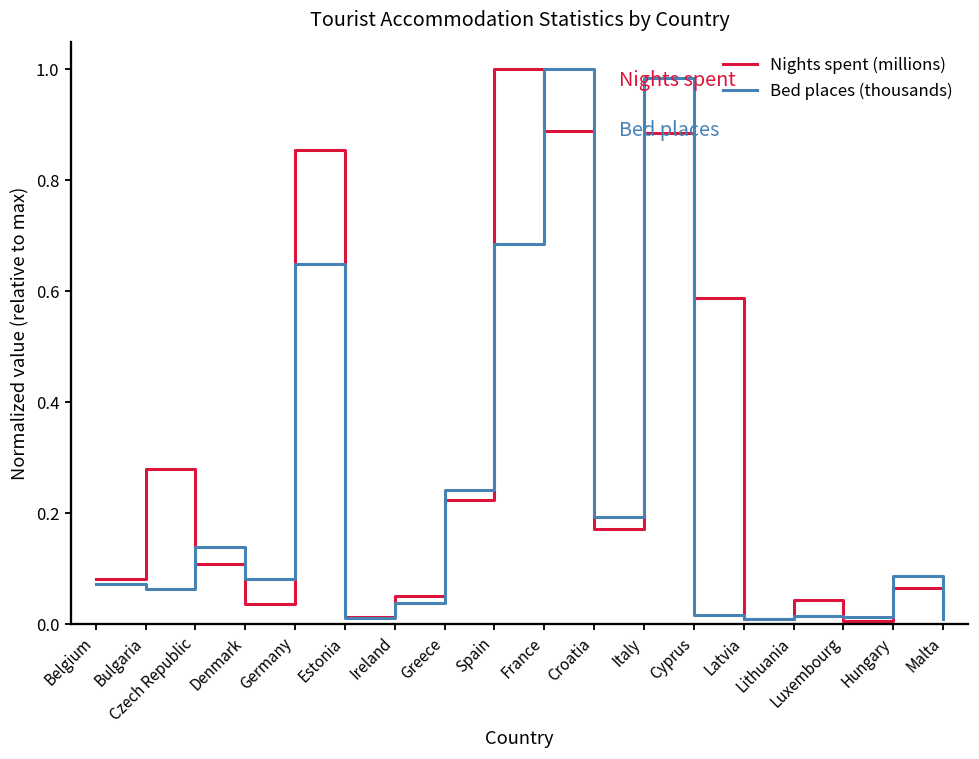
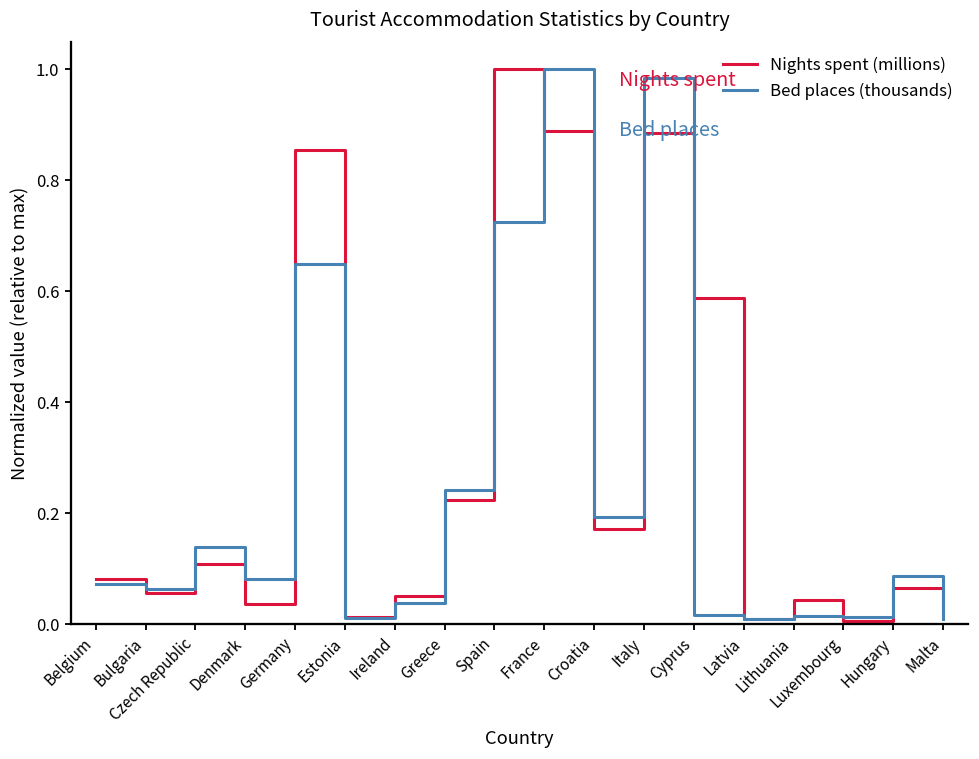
  {
    "Nights spent (millions)": {
      "Belgium": 0.08,
-     "Bulgaria": 0.28,
+     "Bulgaria": 0.06,
      "Czech Republic": 0.11,
      "Denmark": 0.04,
      "Germany": 0.85,
      "Ireland": 0.05,
      "Greece": 0.22,
      "Spain": 1.00,
      "France": 0.89,
      "Croatia": 0.17,
      "Italy": 0.89,
      "Cyprus": 0.59,
      "Lithuania": 0.04,
      "Luxembourg": 0.01,
      "Hungary": 0.06,
      "Malta": 0.02
    },
    "Bed places (thousands)": {
      "Belgium": 0.07,
      "Bulgaria": 0.06,
      "Czech Republic": 0.14,
      "Denmark": 0.08,
      "Germany": 0.65,
      "Ireland": 0.04,
      "Greece": 0.24,
-     "Spain": 0.68,
+     "Spain": 0.72,
      "France": 1.00,
      "Croatia": 0.19,
      "Italy": 0.98,
      "Cyprus": 0.02,
      "Lithuania": 0.02,
      "Luxembourg": 0.01,
      "Hungary": 0.09,
      "Malta": 0.01
    }
  }
